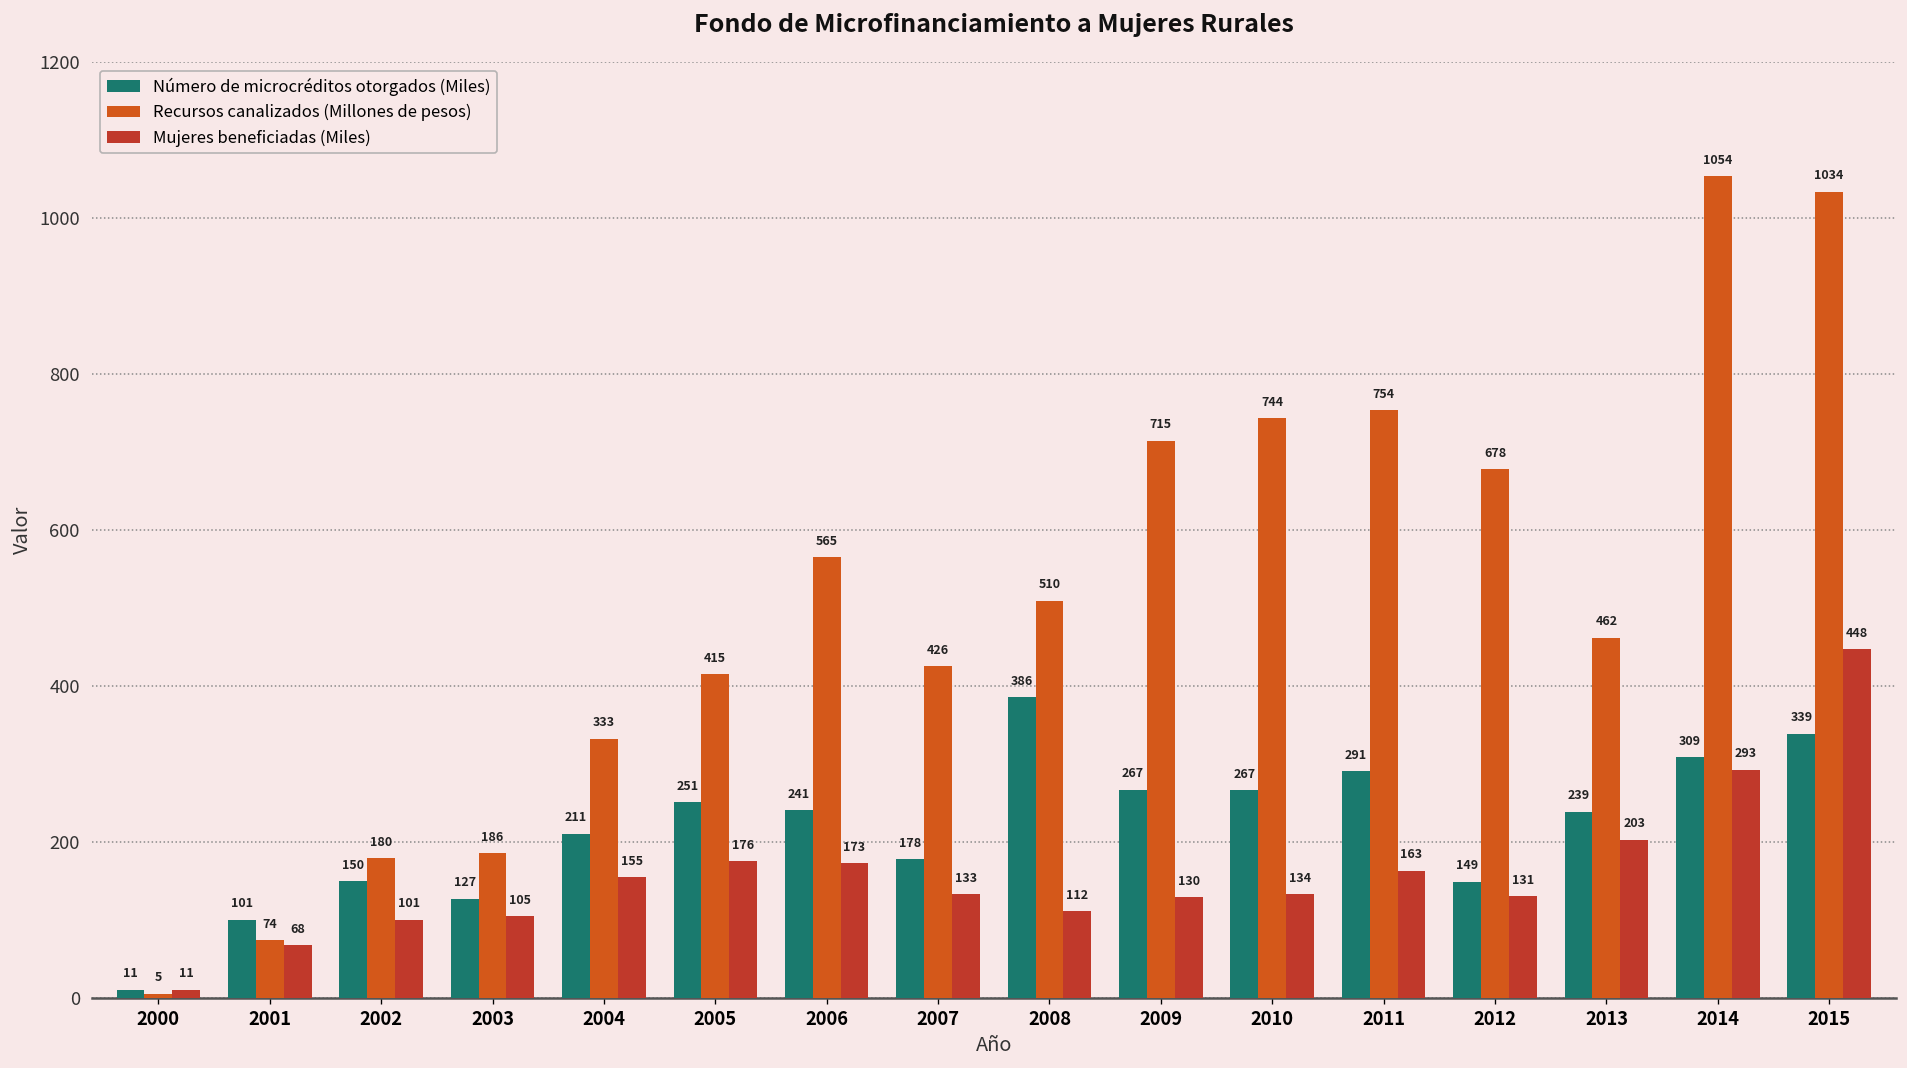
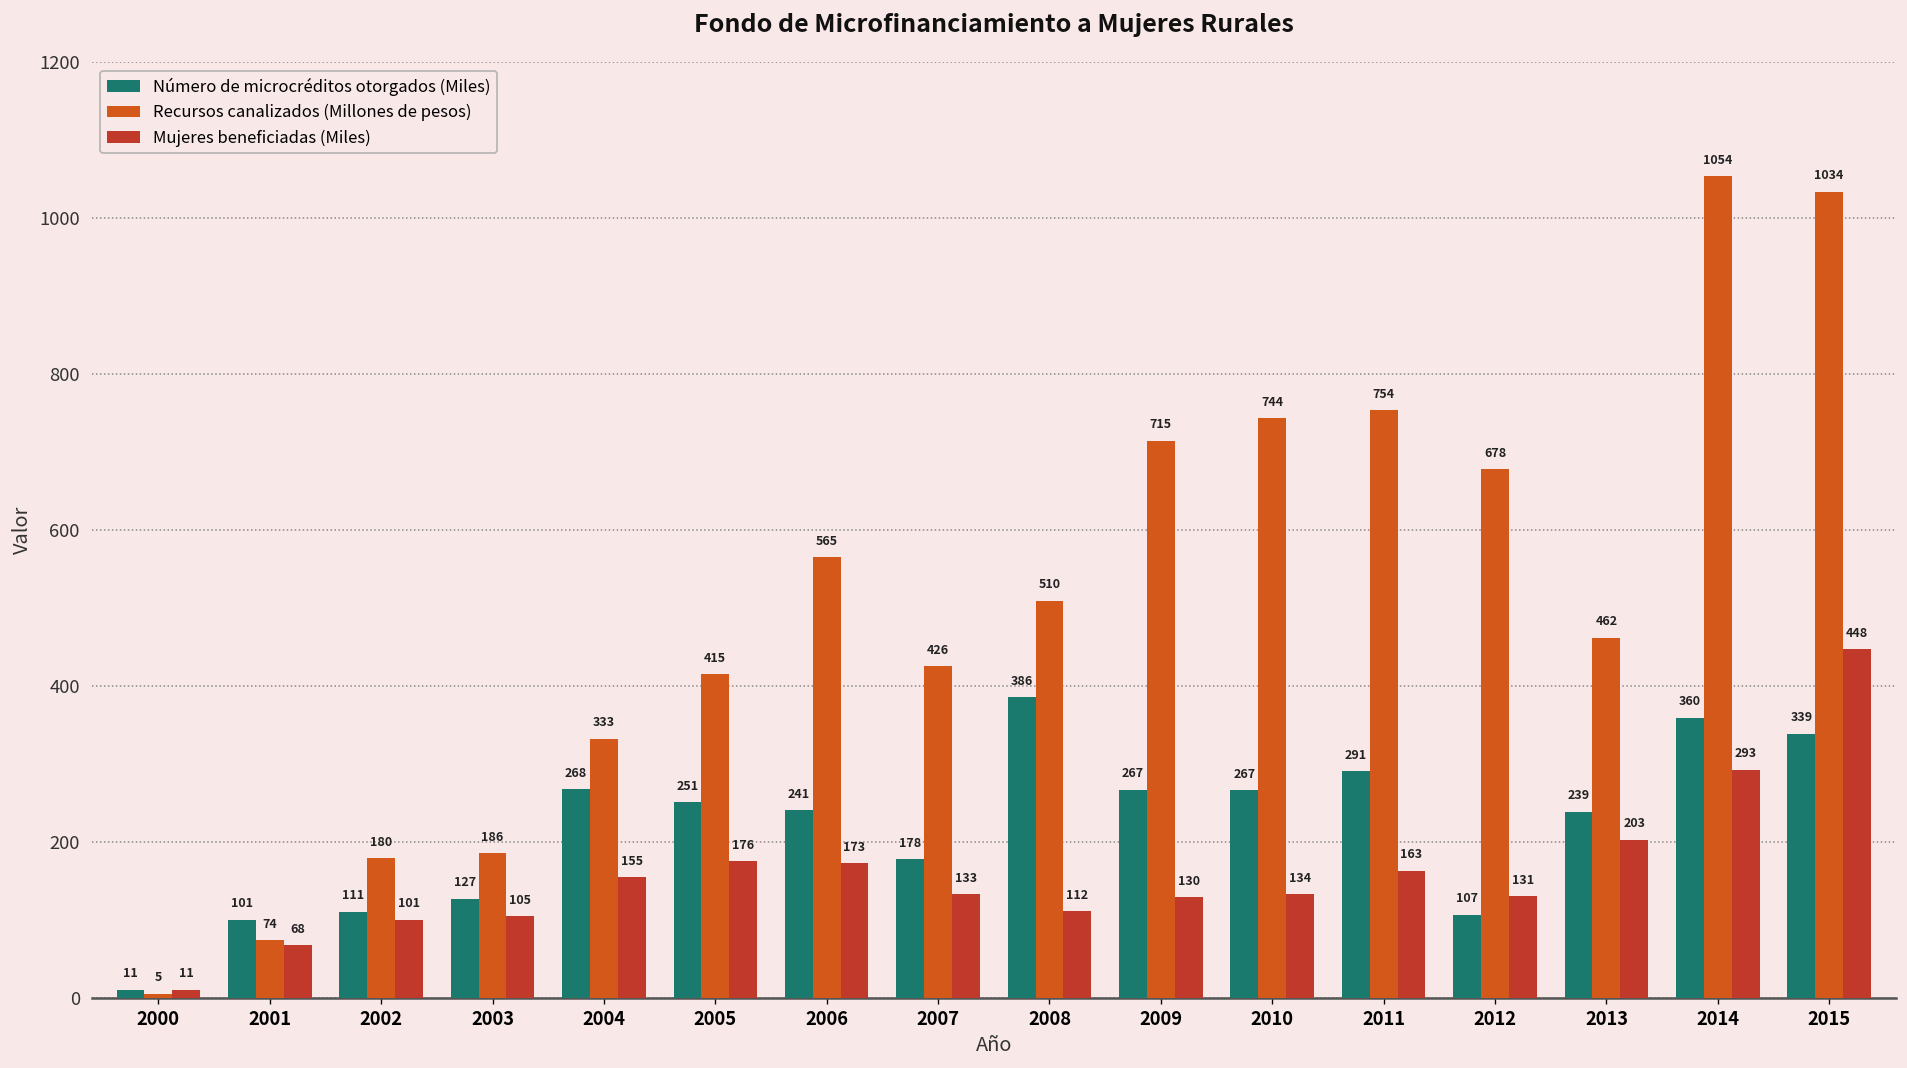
  {
    "Número de microcréditos otorgados (Miles)": {
      "2000": 11,
      "2001": 101,
-     "2002": 150,
+     "2002": 111,
      "2003": 127,
-     "2004": 211,
+     "2004": 268,
      "2005": 251,
      "2006": 241,
      "2007": 178,
      "2008": 386,
      "2009": 267,
      "2010": 267,
      "2011": 291,
-     "2012": 149,
+     "2012": 107,
      "2013": 239,
-     "2014": 309,
+     "2014": 360,
      "2015": 339
    }
  }
